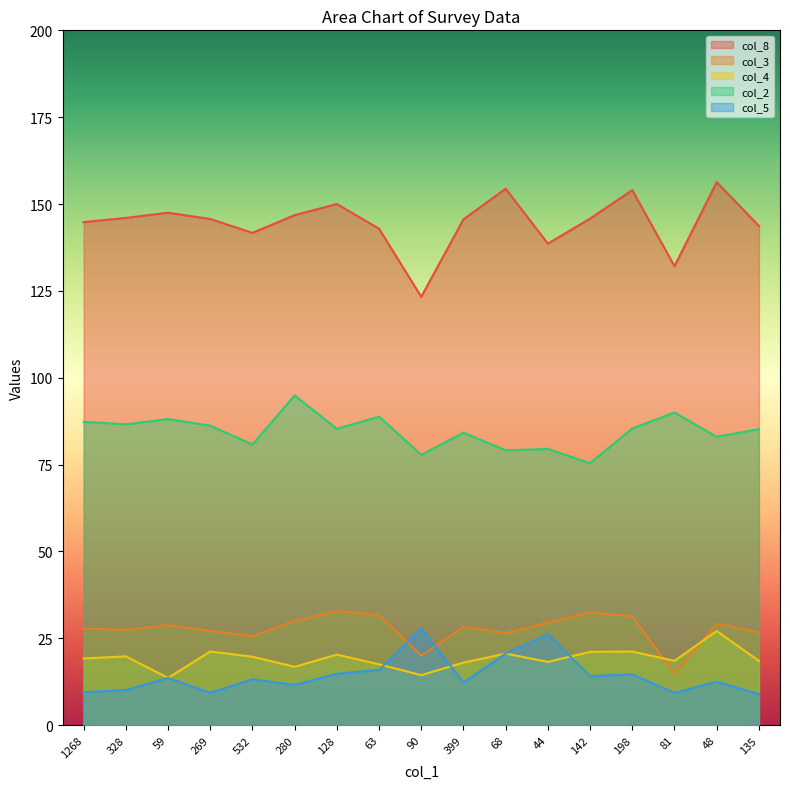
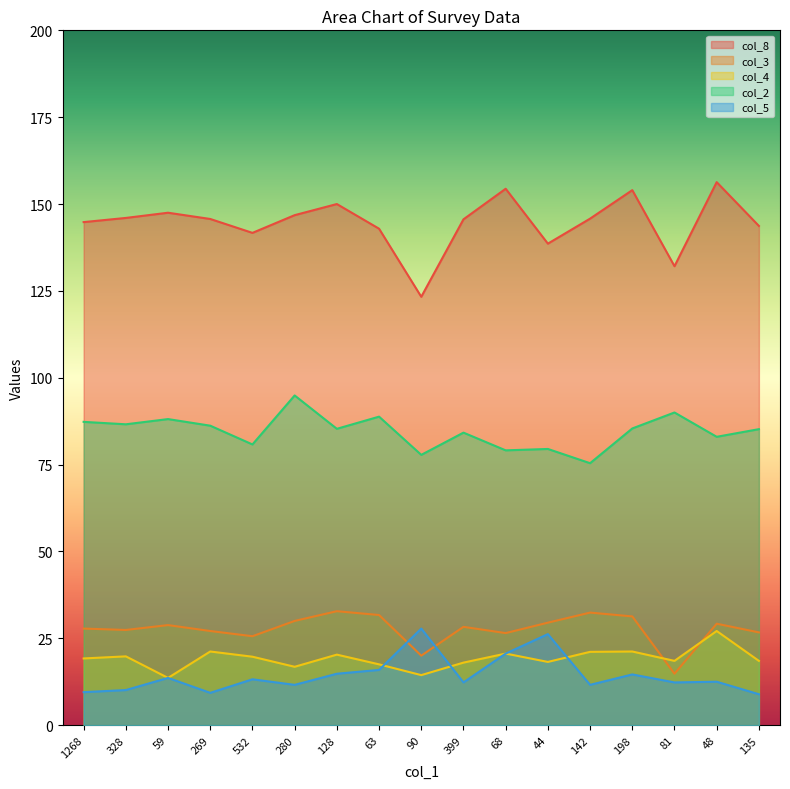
  {
    "col_2": {
      "1268": 87,
      "328": 87,
      "59": 88,
      "269": 86,
      "532": 81,
      "280": 95,
      "128": 85,
      "63": 89,
      "90": 78,
      "399": 84,
      "68": 79,
      "44": 80,
      "142": 75,
      "198": 85,
      "81": 90,
      "48": 83,
      "135": 85
    },
    "col_5": {
      "1268": 10,
      "328": 10,
      "269": 9,
      "532": 13,
      "280": 12,
      "128": 15,
      "63": 16,
      "90": 28,
      "399": 12,
      "44": 26,
-     "142": 14,
+     "142": 12,
      "198": 15,
-     "81": 9,
+     "81": 12,
      "48": 13,
      "135": 9
    }
  }
